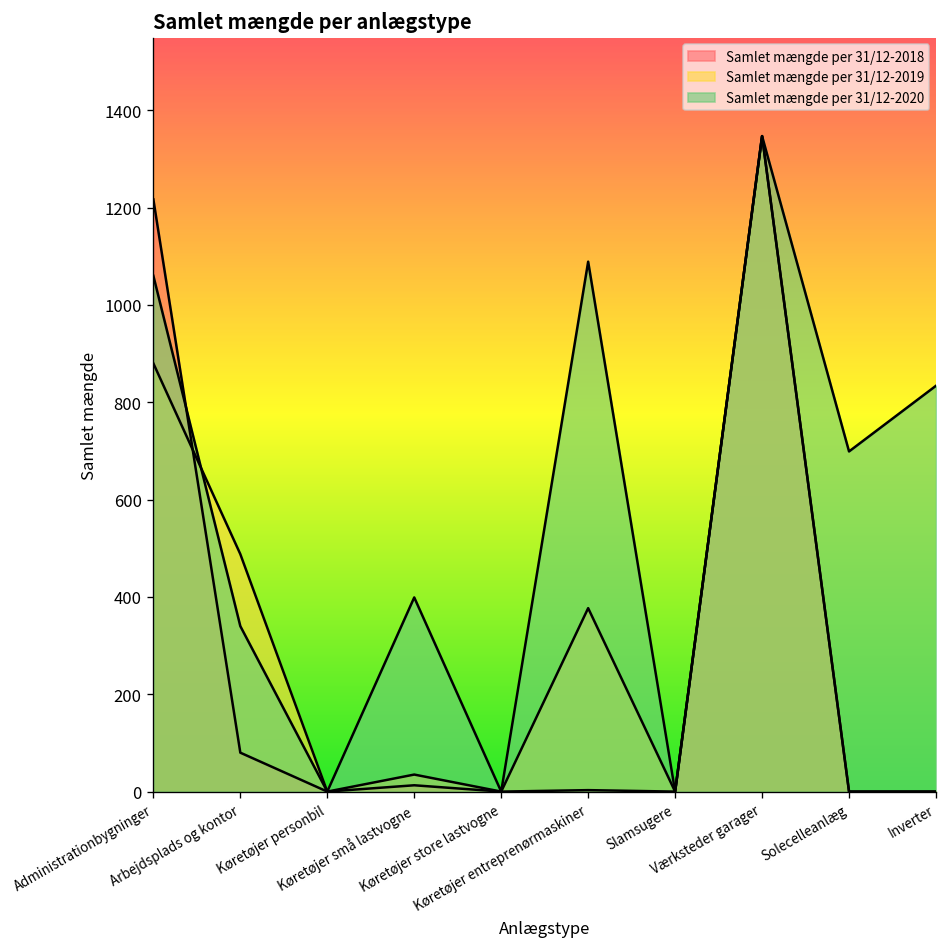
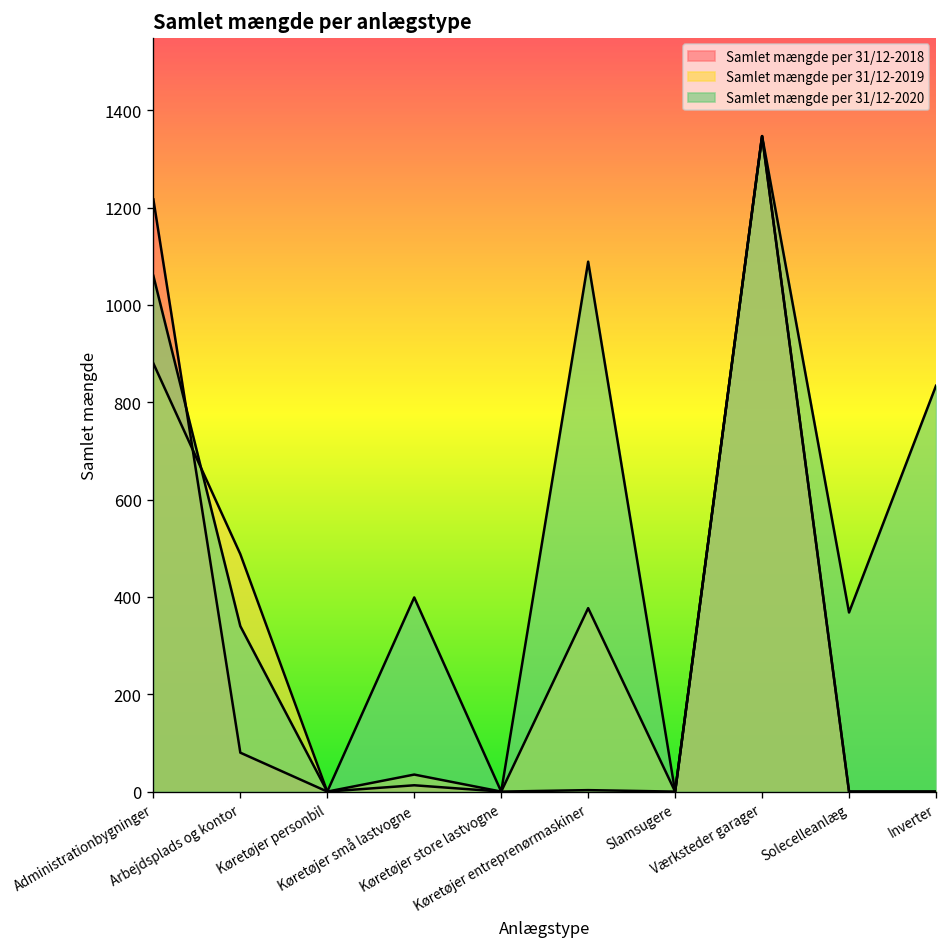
  {
    "Samlet mængde per 31/12-2018": {
      "Administrationbygninger": 1220,
      "Arbejdsplads og kontor": 80,
      "Køretøjer små lastvogne": 10,
      "Køretøjer entreprenørmaskiner": 0
    },
    "Samlet mængde per 31/12-2019": {
      "Administrationbygninger": 880,
      "Arbejdsplads og kontor": 490,
      "Køretøjer små lastvogne": 40,
      "Køretøjer entreprenørmaskiner": 380
    },
    "Samlet mængde per 31/12-2020": {
      "Administrationbygninger": 1060,
      "Arbejdsplads og kontor": 340,
      "Køretøjer små lastvogne": 400,
      "Køretøjer entreprenørmaskiner": 1090,
-     "Solecelleanlæg": 700,
+     "Solecelleanlæg": 370,
      "Inverter": 830
    }
  }
